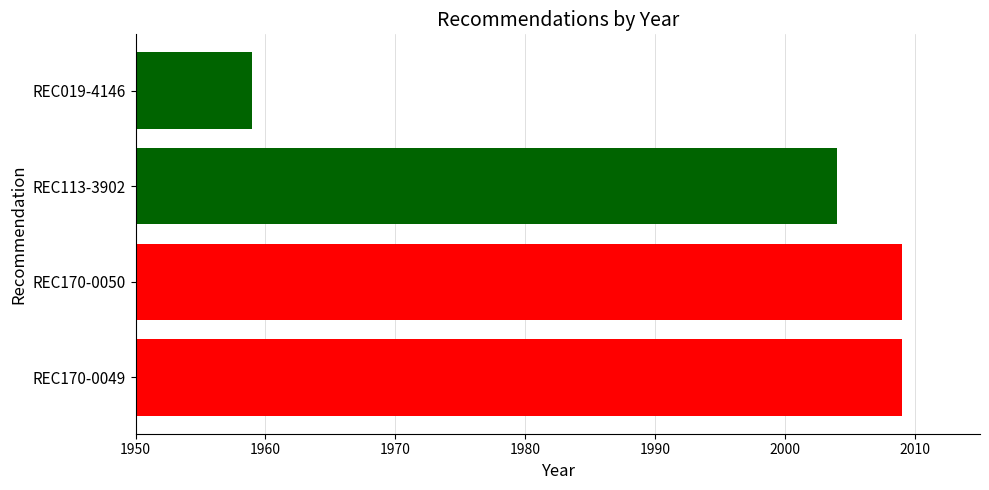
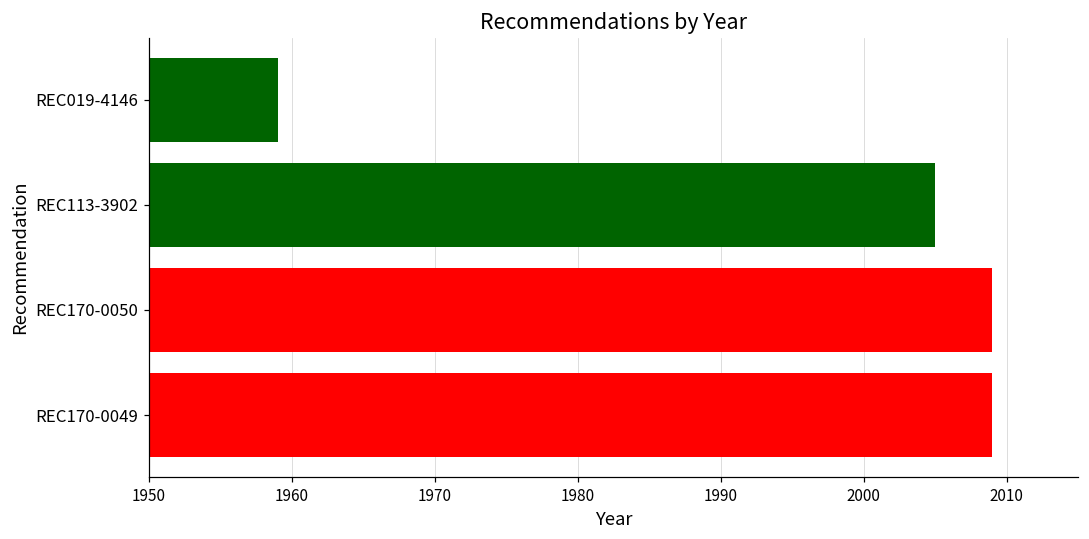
  {
    "REC019-4146": 1959,
-   "REC113-3902": 2004,
+   "REC113-3902": 2005,
    "REC170-0050": 2009,
    "REC170-0049": 2009
  }
